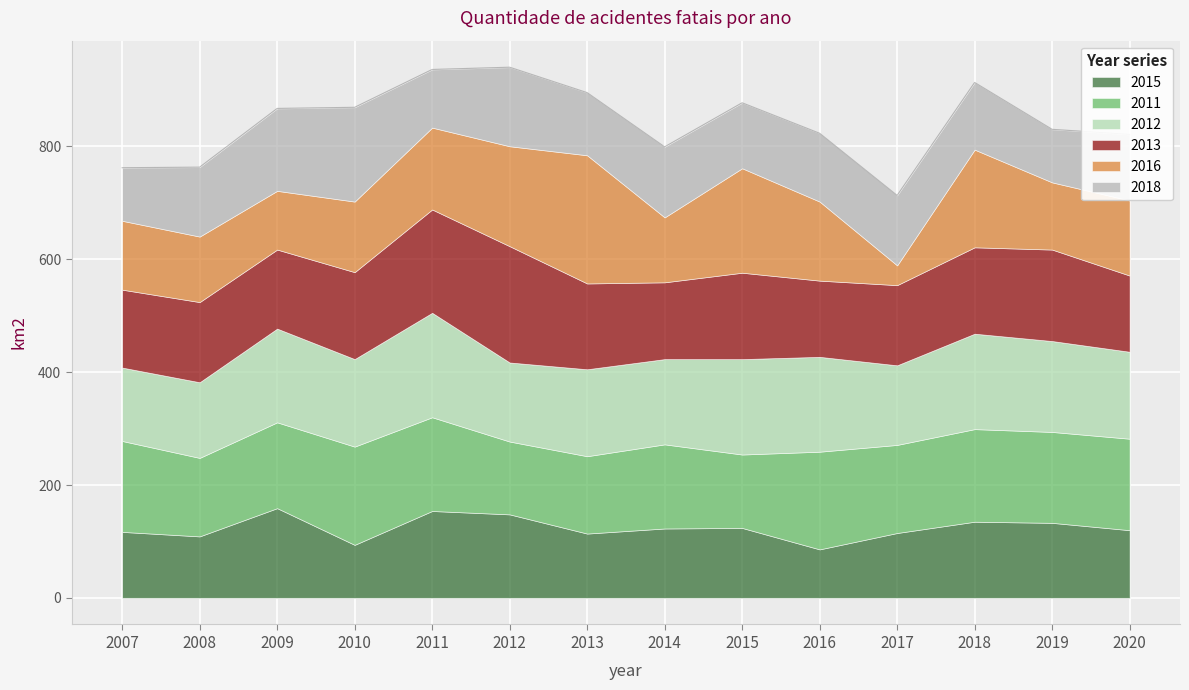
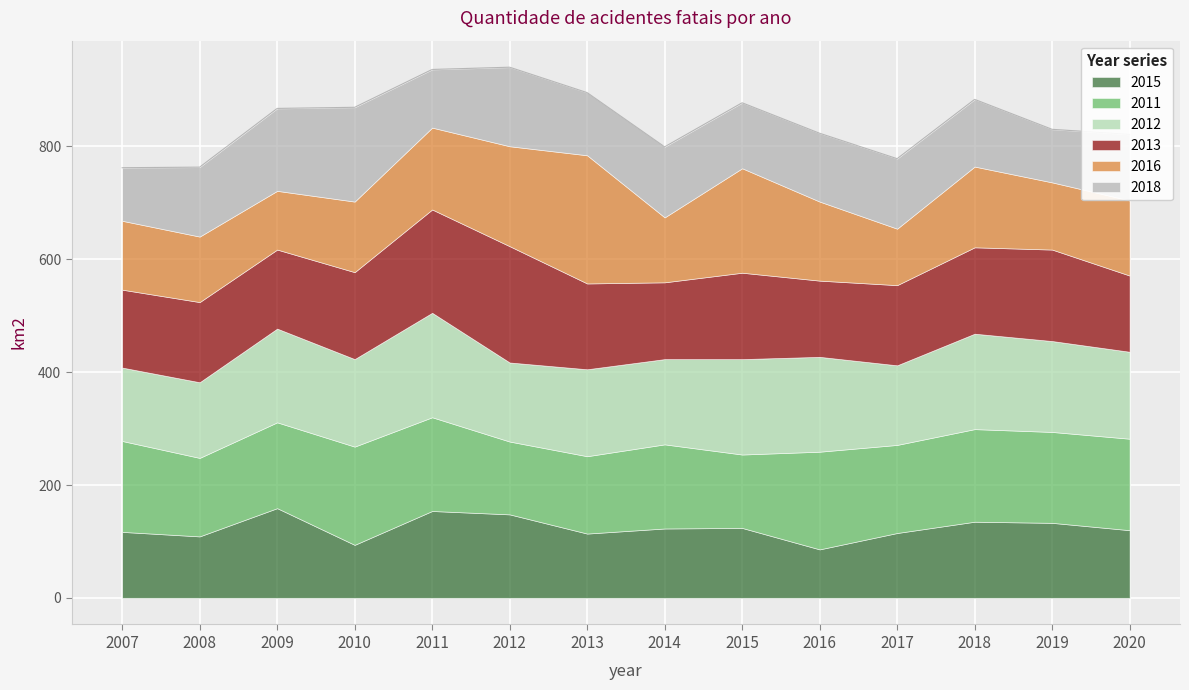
  {
    "2015": {
      "2007": 120,
      "2008": 110,
      "2009": 160,
      "2010": 90,
      "2011": 150,
      "2012": 150,
      "2013": 110,
      "2014": 120,
      "2015": 120,
      "2016": 90,
      "2017": 120,
      "2018": 140,
      "2019": 130,
      "2020": 120
    },
    "2011": {
      "2007": 160,
      "2008": 140,
      "2009": 150,
      "2010": 170,
      "2011": 170,
      "2012": 130,
      "2013": 140,
      "2014": 150,
      "2015": 130,
      "2016": 170,
      "2017": 160,
      "2018": 160,
      "2019": 160,
      "2020": 160
    },
    "2013": {
      "2007": 140,
      "2008": 140,
      "2009": 140,
      "2010": 150,
      "2011": 180,
      "2012": 210,
      "2013": 150,
      "2014": 140,
      "2015": 150,
      "2016": 140,
      "2017": 140,
      "2018": 150,
      "2019": 160,
      "2020": 140
    },
    "2016": {
      "2007": 120,
      "2008": 120,
      "2009": 100,
      "2010": 130,
      "2011": 150,
      "2012": 180,
      "2013": 230,
      "2014": 120,
      "2015": 190,
      "2016": 140,
-     "2017": 40,
-     "2018": 170,
+     "2017": 100,
+     "2018": 140,
      "2019": 120,
      "2020": 130
    }
  }
